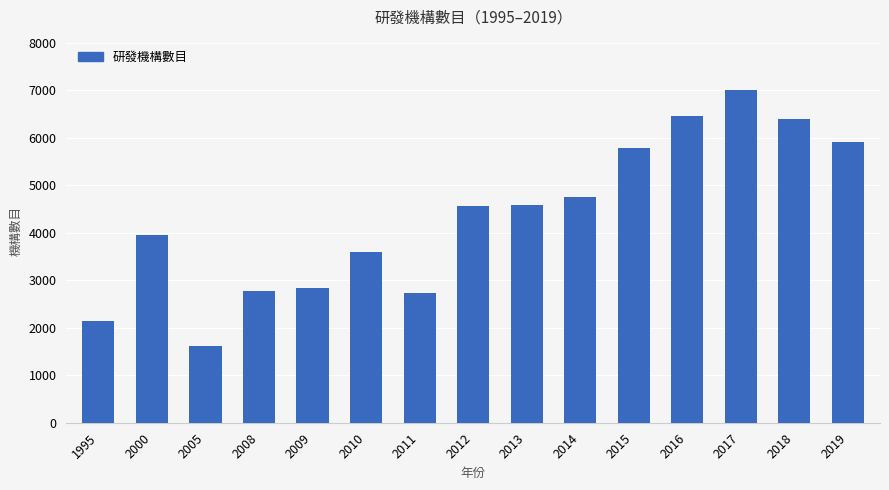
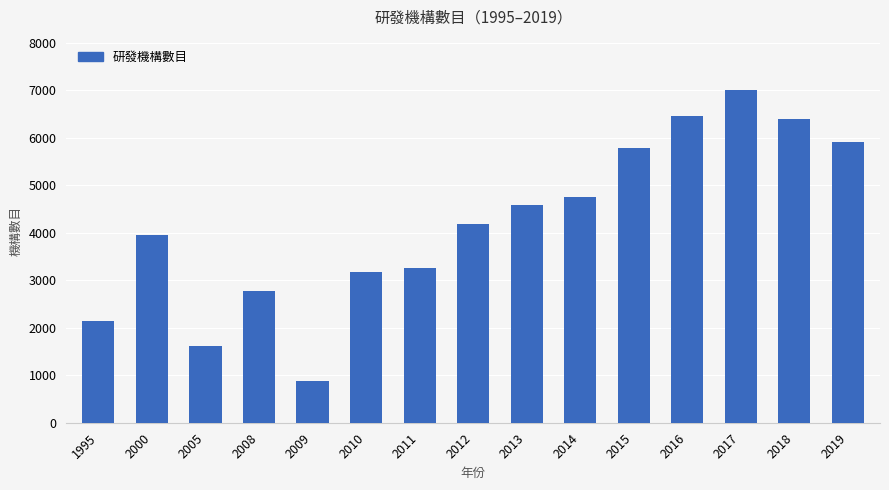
  {
    "1995": 2100,
    "2000": 4000,
    "2005": 1600,
    "2008": 2800,
-   "2009": 2800,
-   "2010": 3600,
-   "2011": 2700,
-   "2012": 4600,
+   "2009": 900,
+   "2010": 3200,
+   "2011": 3300,
+   "2012": 4200,
    "2013": 4600,
    "2014": 4800,
    "2015": 5800,
    "2016": 6500,
    "2017": 7000,
    "2018": 6400,
    "2019": 5900
  }
